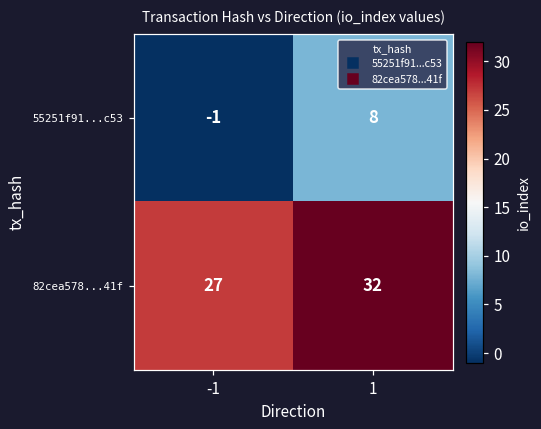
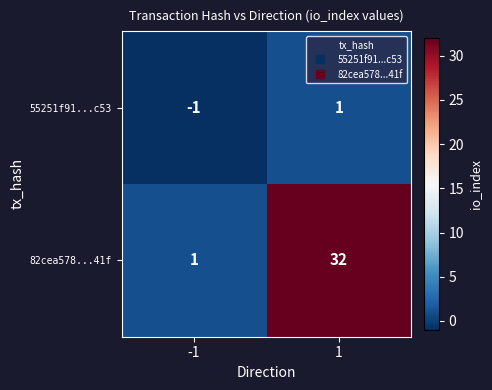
  {
    "55251f91...c53": {
      "-1": -1,
-     "1": 8
+     "1": 1
    },
    "82cea578...41f": {
-     "-1": 27,
+     "-1": 1,
      "1": 32
    }
  }
